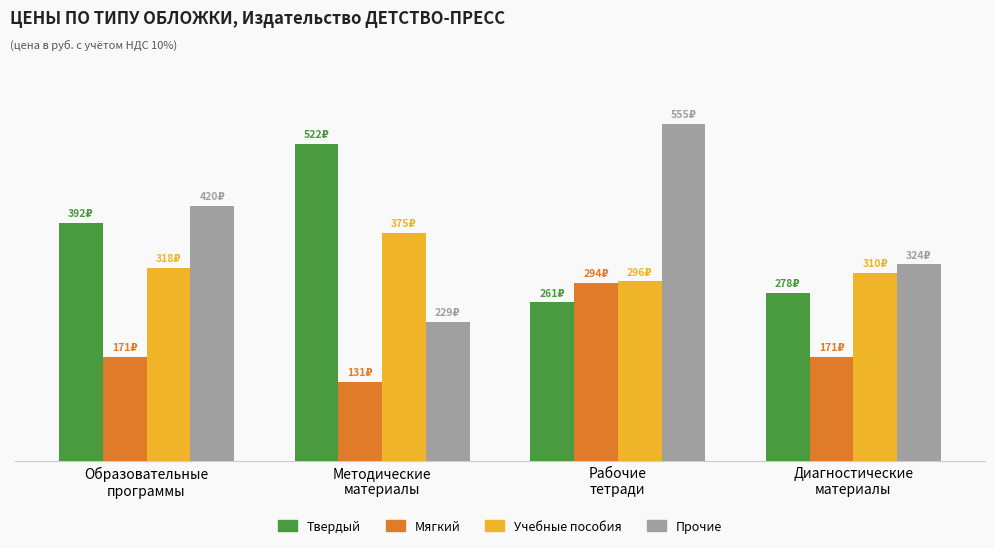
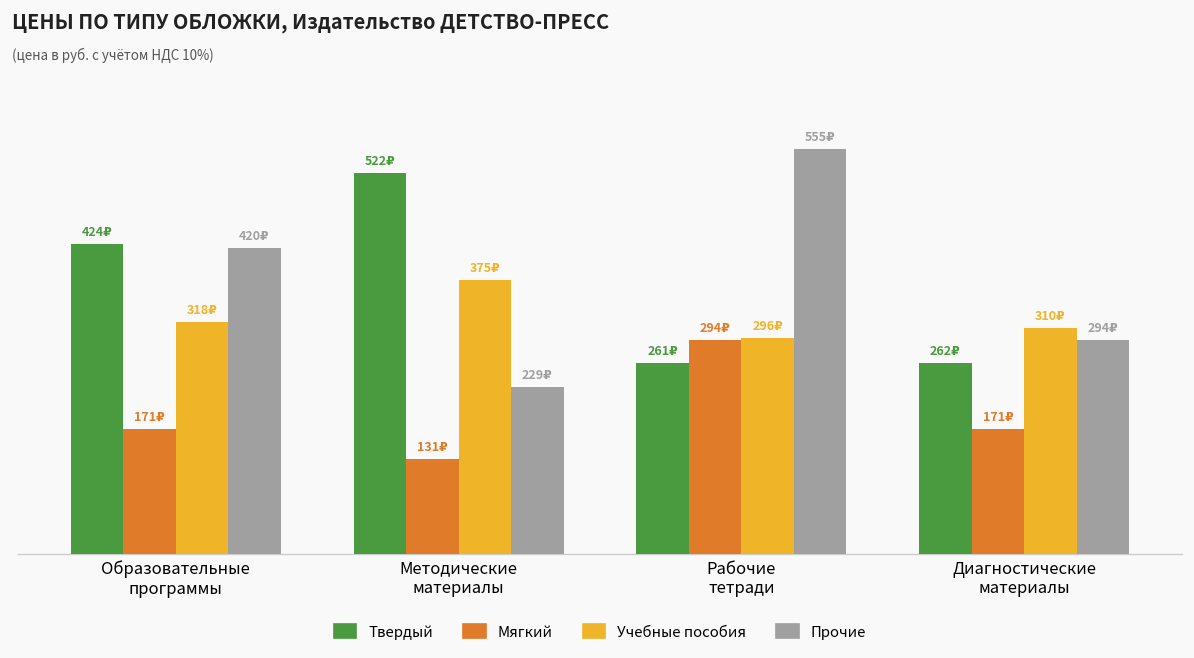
  {
    "Твердый": {
-     "Образовательные программы": "392₽",
+     "Образовательные программы": "424₽",
      "Методические материалы": "522₽",
      "Рабочие тетради": "261₽",
-     "Диагностические материалы": "278₽"
+     "Диагностические материалы": "262₽"
    },
    "Прочие": {
      "Образовательные программы": "420₽",
      "Методические материалы": "229₽",
      "Рабочие тетради": "555₽",
-     "Диагностические материалы": "324₽"
+     "Диагностические материалы": "294₽"
    }
  }
